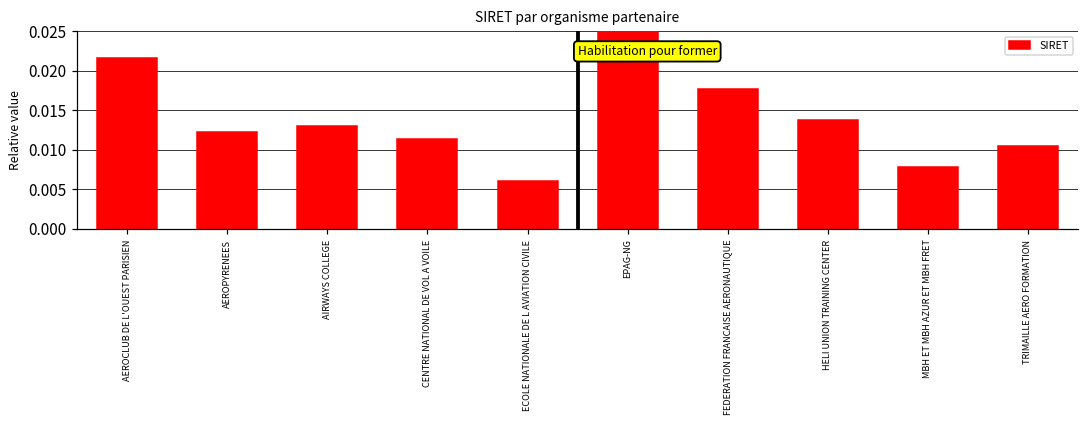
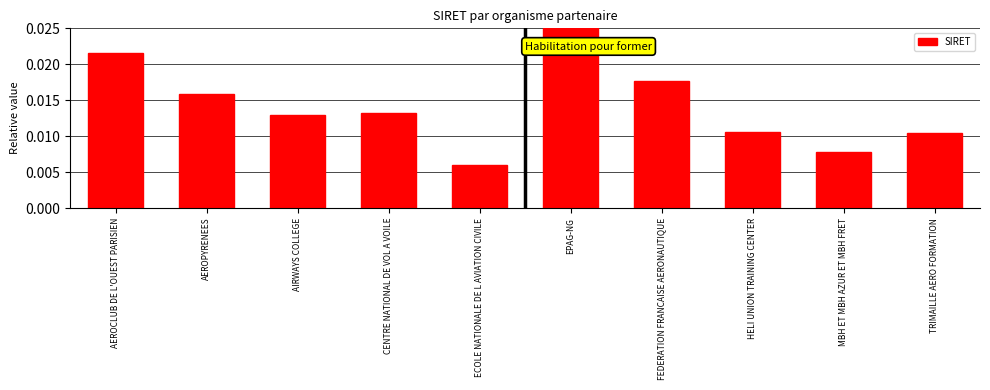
  {
    "AEROCLUB DE L'OUEST PARISIEN": 0.022,
-   "AEROPYRENEES": 0.012,
+   "AEROPYRENEES": 0.016,
    "AIRWAYS COLLEGE": 0.013,
-   "CENTRE NATIONAL DE VOL A VOILE": 0.011,
+   "CENTRE NATIONAL DE VOL A VOILE": 0.013,
    "ECOLE NATIONALE DE L AVIATION CIVILE": 0.006,
    "EPAG-NG": 0.025,
    "FEDERATION FRANCAISE AERONAUTIQUE": 0.018,
-   "HELI UNION TRAINING CENTER": 0.014,
+   "HELI UNION TRAINING CENTER": 0.011,
    "MBH ET MBH AZUR ET MBH FRET": 0.008,
    "TRIMAILLE AERO FORMATION": 0.010
  }
